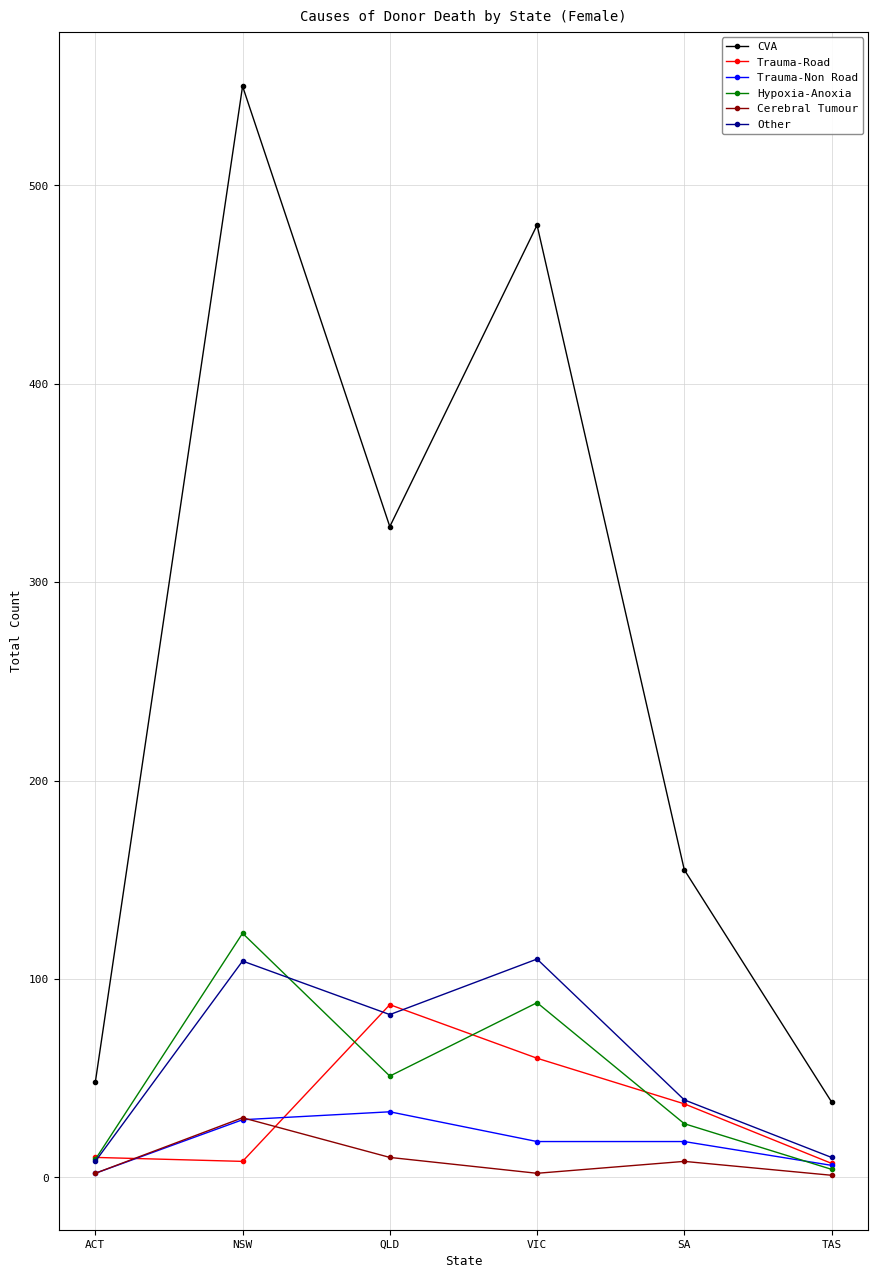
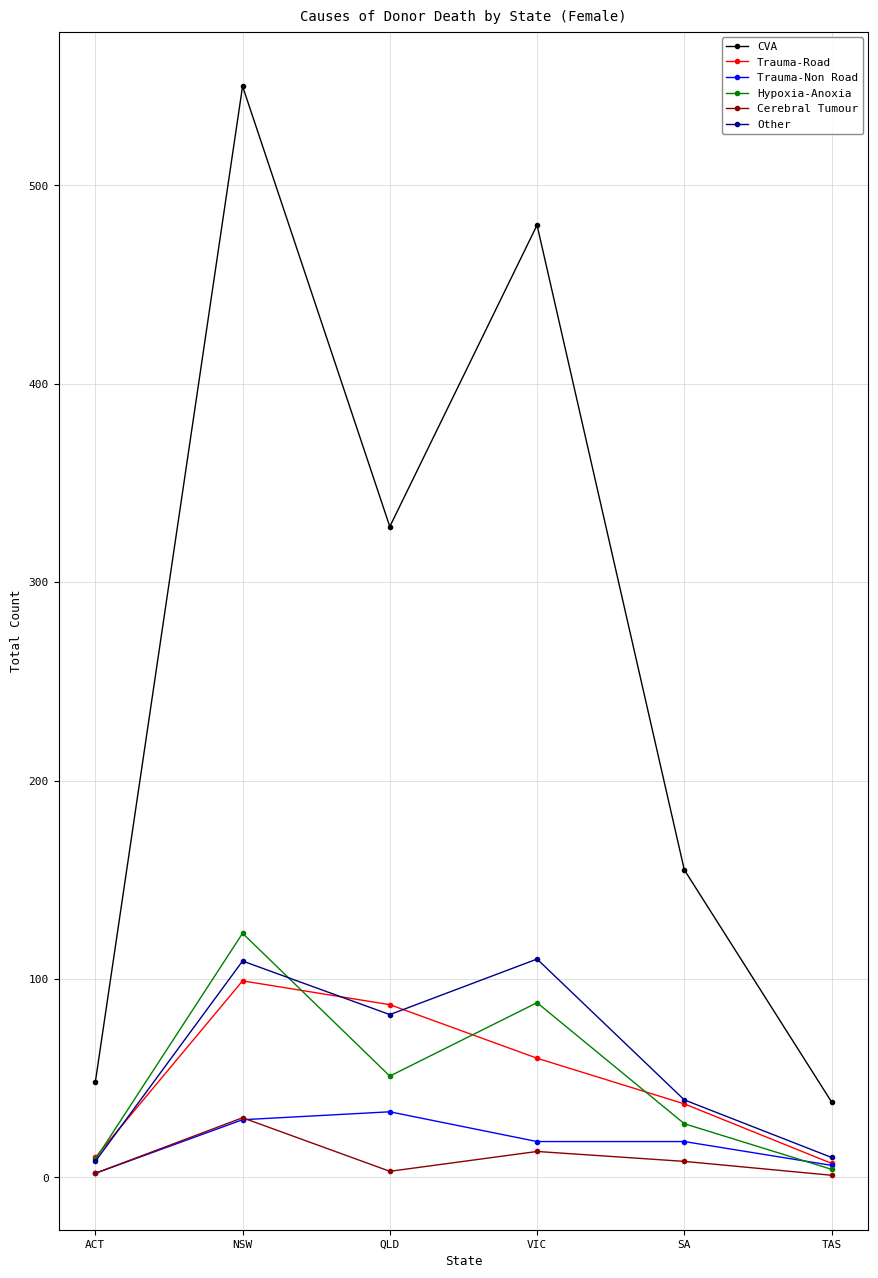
  {
    "CVA": {
      "ACT": 48,
      "NSW": 550,
      "QLD": 328,
      "VIC": 480,
      "SA": 155,
      "TAS": 38
    },
    "Trauma-Road": {
-     "NSW": 8,
+     "NSW": 99,
      "QLD": 87,
      "VIC": 60,
      "SA": 37
    },
    "Trauma-Non Road": {
      "QLD": 33,
      "VIC": 18,
      "SA": 18
    },
    "Hypoxia-Anoxia": {
      "NSW": 123,
      "QLD": 51,
      "VIC": 88,
      "SA": 27,
      "TAS": 4
    },
    "Cerebral Tumour": {
-     "QLD": 10,
-     "VIC": 2,
+     "QLD": 3,
+     "VIC": 13,
      "SA": 8,
      "TAS": 1
    },
    "Other": {
      "NSW": 109,
      "QLD": 82,
      "VIC": 110,
      "SA": 39,
      "TAS": 10
    }
  }
